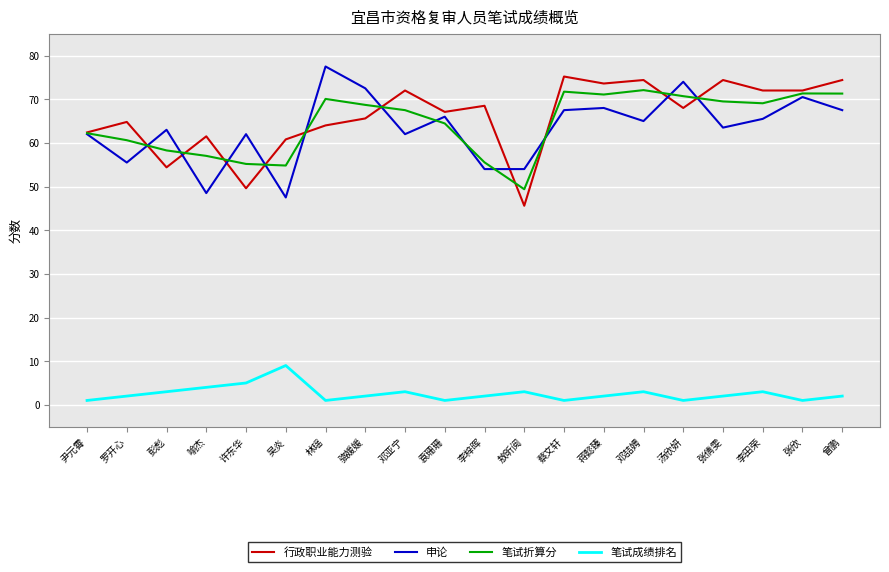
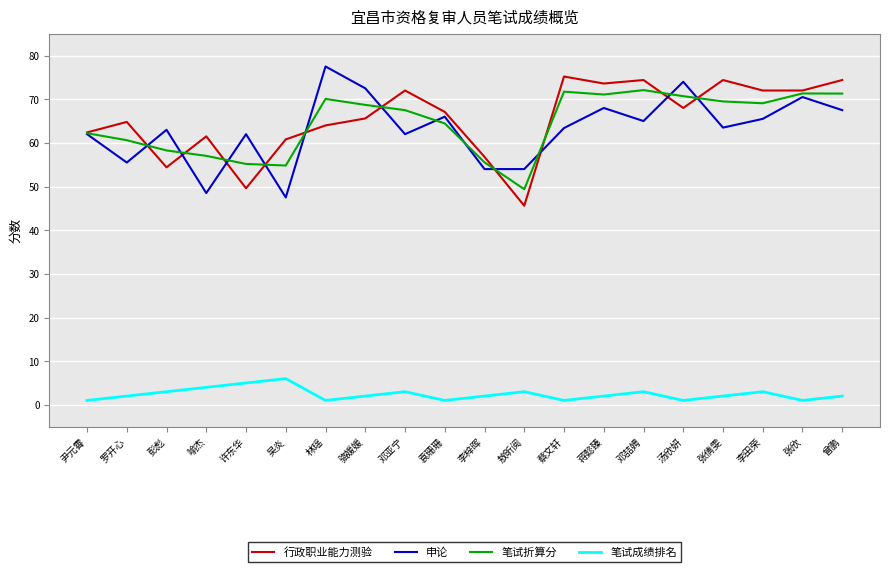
  {
    "行政职业能力测验": {
      "罗开心": 65,
      "彭彪": 54,
      "喻杰": 62,
      "许东华": 50,
      "吴炎": 61,
      "林瑶": 64,
      "骆媛媛": 66,
      "邓亚宁": 72,
      "袁珊珊": 67,
-     "李梓晖": 69,
+     "李梓晖": 57,
      "敖昕阅": 46,
      "蔡文轩": 75,
      "蒋懿臻": 74,
      "邓喆娉": 74,
      "汤欣妍": 68,
      "张倩雯": 74,
      "李田荣": 72,
      "张欣": 72,
      "曾鹏": 74
    },
    "申论": {
      "罗开心": 56,
      "彭彪": 63,
      "喻杰": 49,
      "许东华": 62,
      "吴炎": 48,
      "林瑶": 78,
      "骆媛媛": 73,
      "邓亚宁": 62,
      "袁珊珊": 66,
      "李梓晖": 54,
      "敖昕阅": 54,
-     "蔡文轩": 68,
+     "蔡文轩": 63,
      "蒋懿臻": 68,
      "邓喆娉": 65,
      "汤欣妍": 74,
      "张倩雯": 64,
      "李田荣": 66,
      "张欣": 71,
      "曾鹏": 68
    },
    "笔试折算分": {
      "罗开心": 61,
      "彭彪": 58,
      "喻杰": 57,
      "许东华": 55,
      "吴炎": 55,
      "林瑶": 70,
      "骆媛媛": 69,
      "邓亚宁": 68,
      "袁珊珊": 64,
      "李梓晖": 56,
      "敖昕阅": 49,
      "蔡文轩": 72,
      "蒋懿臻": 71,
      "邓喆娉": 72,
      "汤欣妍": 71,
      "张倩雯": 69,
      "李田荣": 69,
      "张欣": 71,
      "曾鹏": 71
    },
    "笔试成绩排名": {
      "尹元霄": 1,
      "罗开心": 2,
      "彭彪": 3,
      "喻杰": 4,
      "许东华": 5,
-     "吴炎": 9,
+     "吴炎": 6,
      "林瑶": 1,
      "骆媛媛": 2,
      "邓亚宁": 3,
      "袁珊珊": 1,
      "李梓晖": 2,
      "敖昕阅": 3,
      "蔡文轩": 1,
      "蒋懿臻": 2,
      "邓喆娉": 3,
      "汤欣妍": 1,
      "张倩雯": 2,
      "李田荣": 3,
      "张欣": 1,
      "曾鹏": 2
    }
  }
